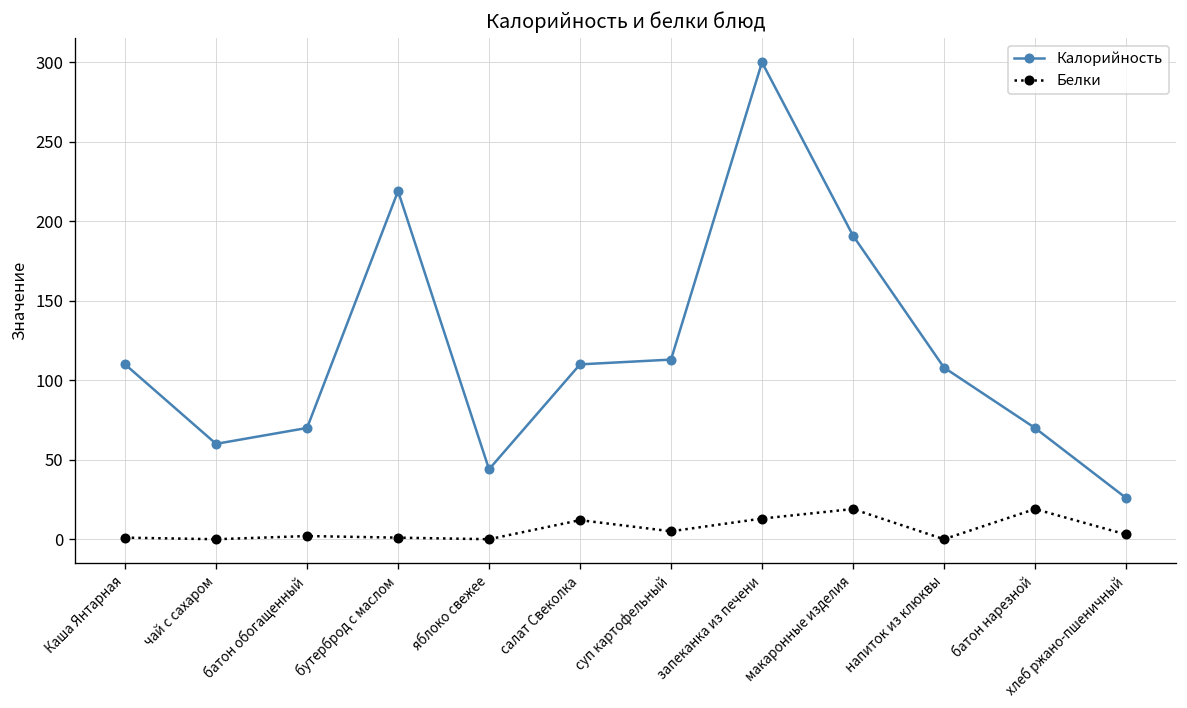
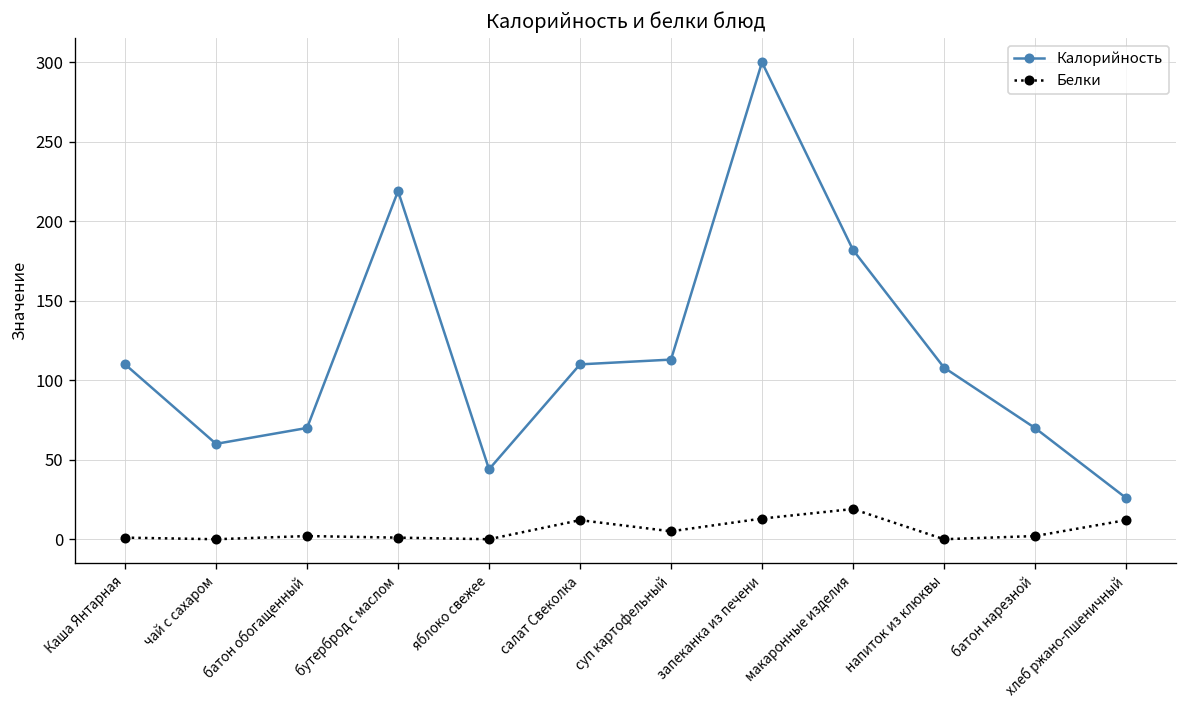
  {
    "Калорийность": {
      "Каша Янтарная": 110,
      "чай с сахаром": 60,
      "батон обогащенный": 70,
      "бутерброд с маслом": 219,
      "яблоко свежее": 44,
      "салат Свеколка": 110,
      "суп картофельный": 113,
      "запеканка из печени": 300,
-     "макаронные изделия": 191,
+     "макаронные изделия": 182,
      "напиток из клюквы": 108,
      "батон нарезной": 70,
      "хлеб ржано-пшеничный": 26
    },
    "Белки": {
      "Каша Янтарная": 1,
      "чай с сахаром": 0,
      "батон обогащенный": 2,
      "бутерброд с маслом": 1,
      "яблоко свежее": 0,
      "салат Свеколка": 12,
      "суп картофельный": 5,
      "запеканка из печени": 13,
      "макаронные изделия": 19,
      "напиток из клюквы": 0,
-     "батон нарезной": 19,
-     "хлеб ржано-пшеничный": 3
+     "батон нарезной": 2,
+     "хлеб ржано-пшеничный": 12
    }
  }
